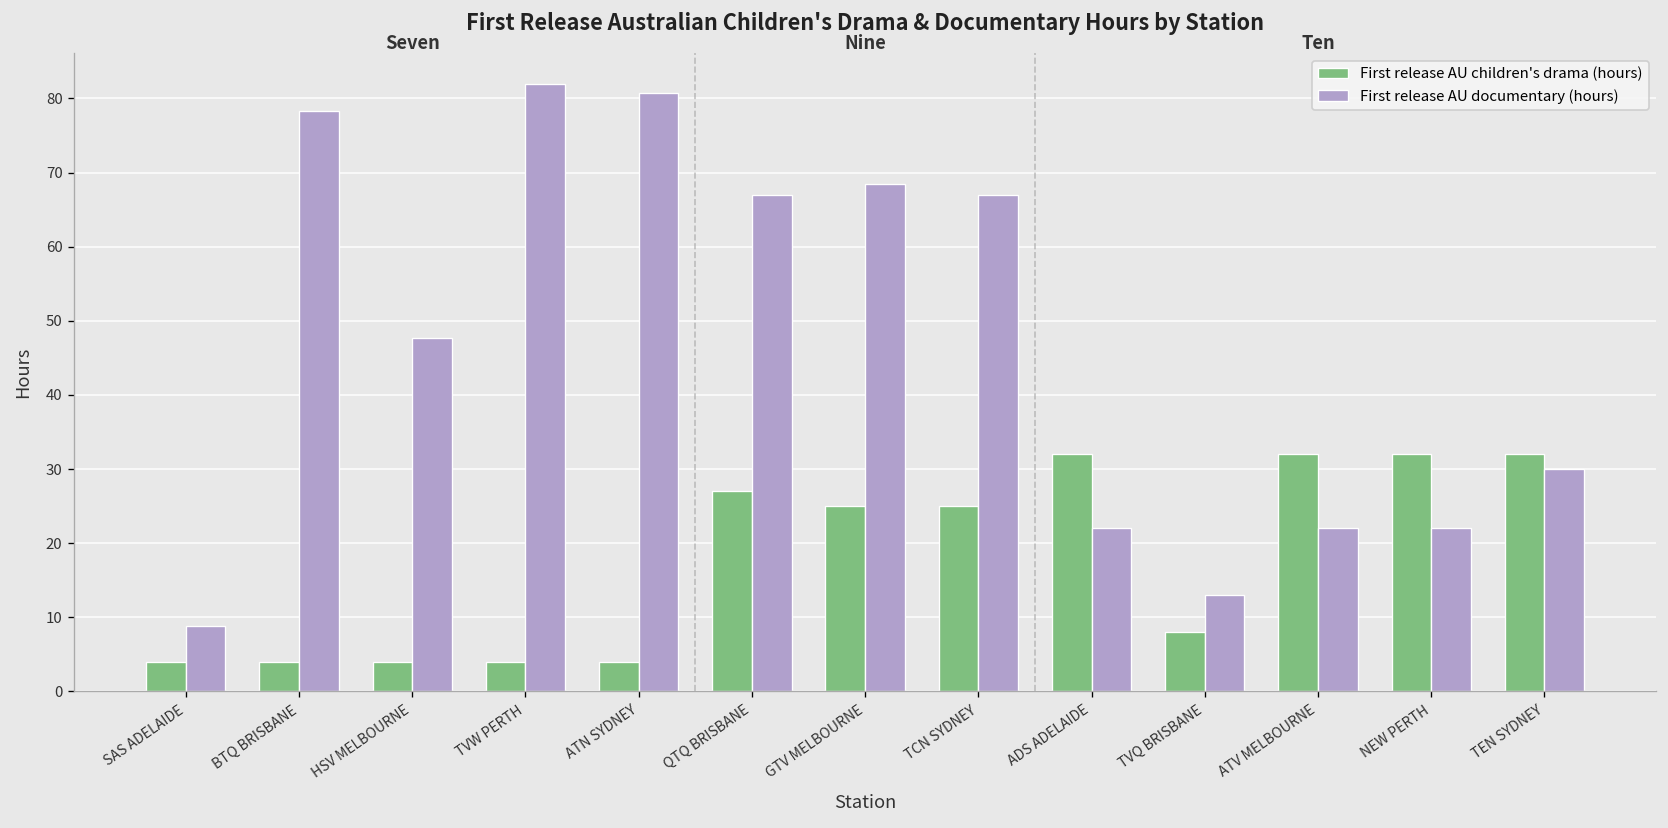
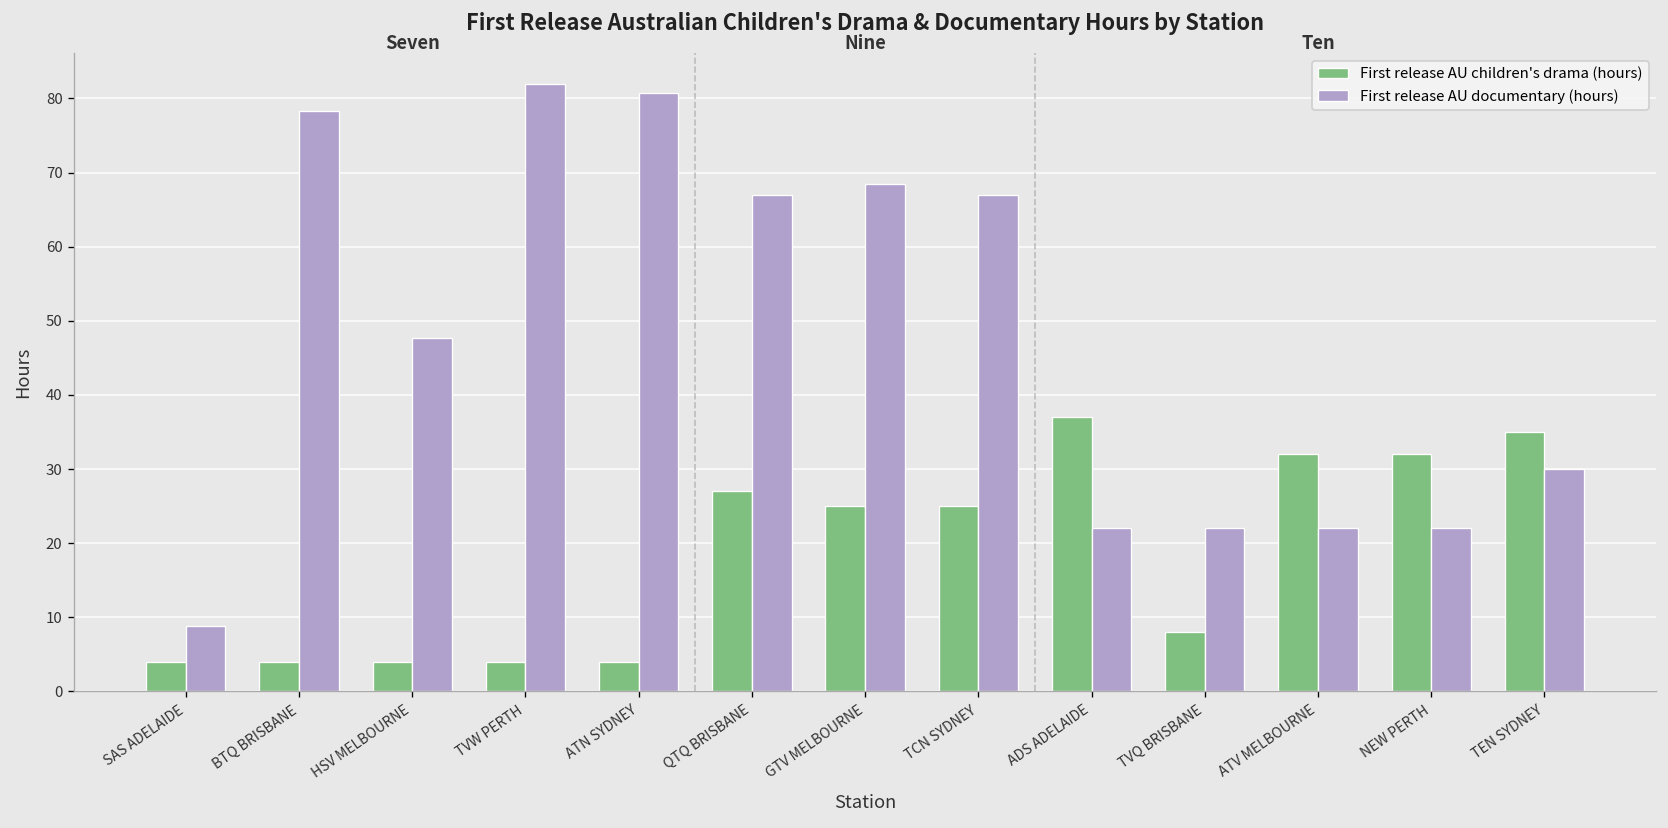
  {
    "First release AU children's drama (hours)": {
      "SAS ADELAIDE": 4,
      "BTQ BRISBANE": 4,
      "HSV MELBOURNE": 4,
      "TVW PERTH": 4,
      "ATN SYDNEY": 4,
      "QTQ BRISBANE": 27,
      "GTV MELBOURNE": 25,
      "TCN SYDNEY": 25,
-     "ADS ADELAIDE": 32,
+     "ADS ADELAIDE": 37,
      "TVQ BRISBANE": 8,
      "ATV MELBOURNE": 32,
      "NEW PERTH": 32,
-     "TEN SYDNEY": 32
+     "TEN SYDNEY": 35
    },
    "First release AU documentary (hours)": {
      "SAS ADELAIDE": 9,
      "BTQ BRISBANE": 78,
      "HSV MELBOURNE": 48,
      "TVW PERTH": 82,
      "ATN SYDNEY": 81,
      "QTQ BRISBANE": 67,
      "GTV MELBOURNE": 69,
      "TCN SYDNEY": 67,
      "ADS ADELAIDE": 22,
-     "TVQ BRISBANE": 13,
+     "TVQ BRISBANE": 22,
      "ATV MELBOURNE": 22,
      "NEW PERTH": 22,
      "TEN SYDNEY": 30
    }
  }
